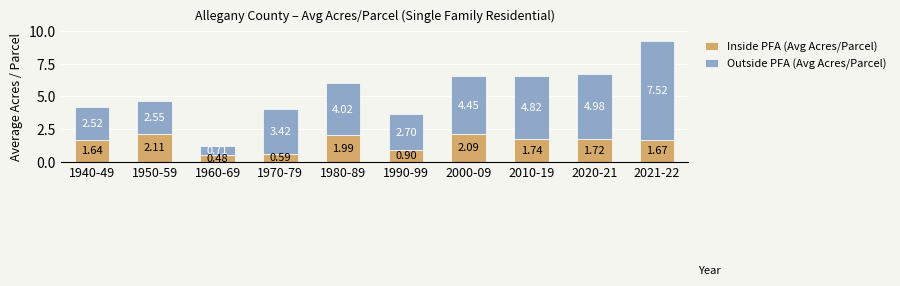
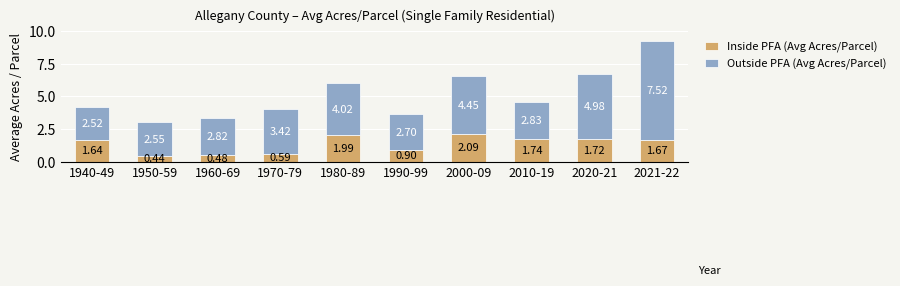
  {
    "Inside PFA (Avg Acres/Parcel)": {
      "1940-49": 1.64,
-     "1950-59": 2.11,
+     "1950-59": 0.44,
      "1970-79": 0.59,
      "1980-89": 1.99,
      "1990-99": 0.90,
      "2000-09": 2.09,
      "2010-19": 1.74,
      "2020-21": 1.72,
      "2021-22": 1.67
    },
    "Outside PFA (Avg Acres/Parcel)": {
      "1940-49": 2.52,
      "1950-59": 2.55,
-     "1960-69": 0.71,
+     "1960-69": 2.82,
      "1970-79": 3.42,
      "1980-89": 4.02,
      "1990-99": 2.70,
      "2000-09": 4.45,
-     "2010-19": 4.82,
+     "2010-19": 2.83,
      "2020-21": 4.98,
      "2021-22": 7.52
    }
  }
